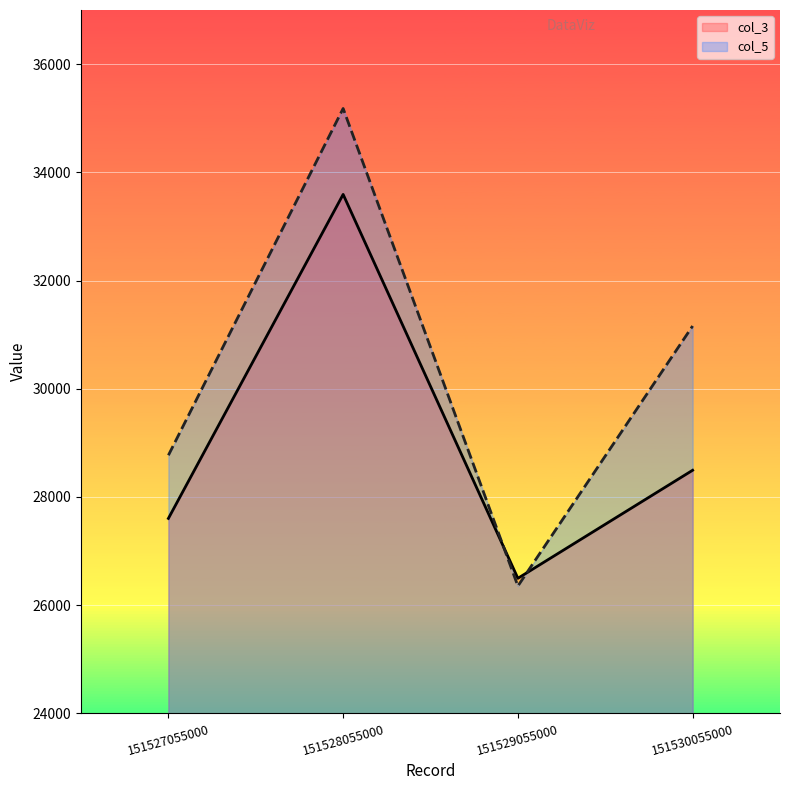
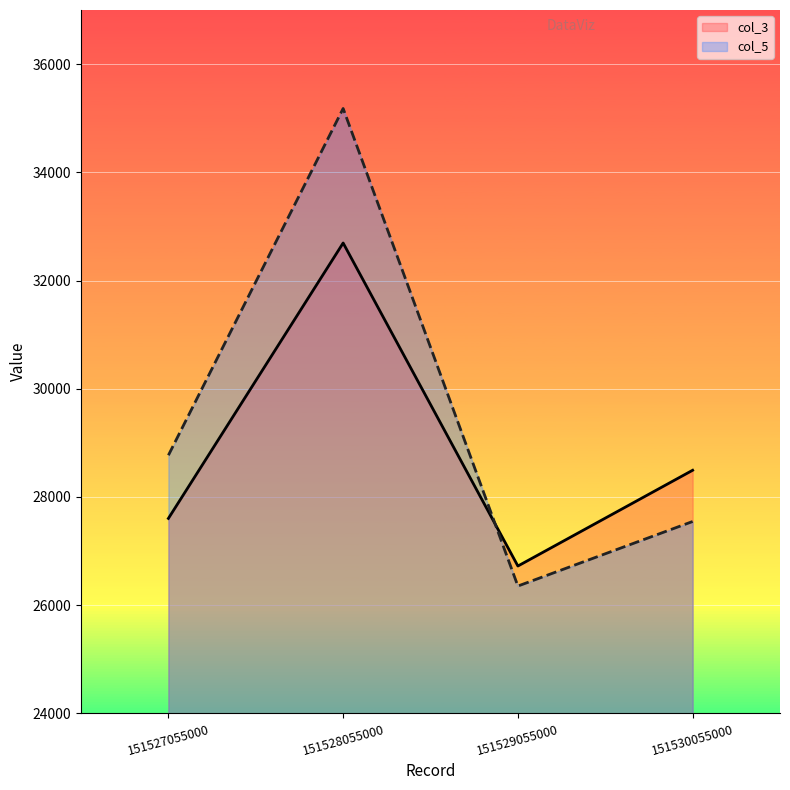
  {
    "col_3": {
      "151527055000": 27600,
-     "151528055000": 33600,
-     "151529055000": 26500,
+     "151528055000": 32700,
+     "151529055000": 26700,
      "151530055000": 28500
    },
    "col_5": {
      "151527055000": 28800,
      "151528055000": 35200,
      "151529055000": 26400,
-     "151530055000": 31200
+     "151530055000": 27500
    }
  }
